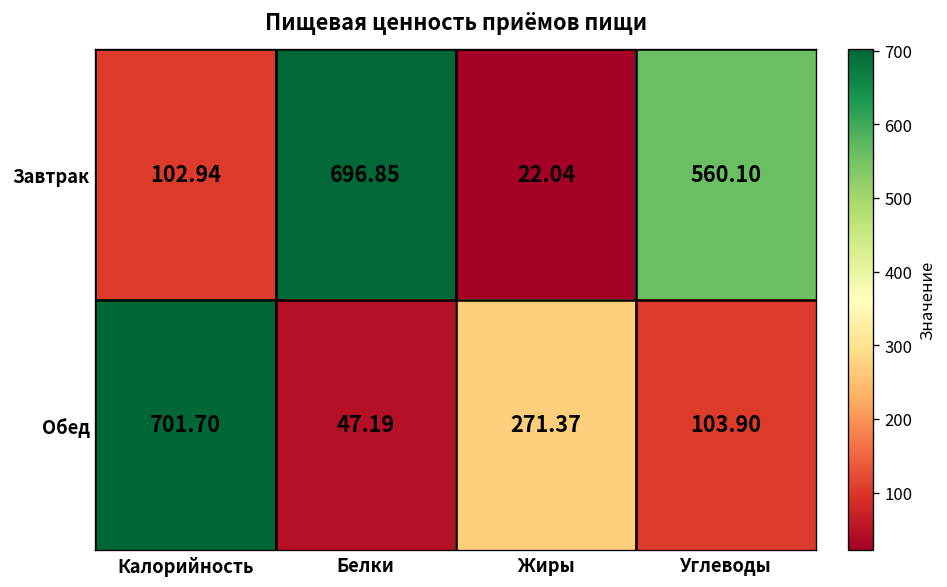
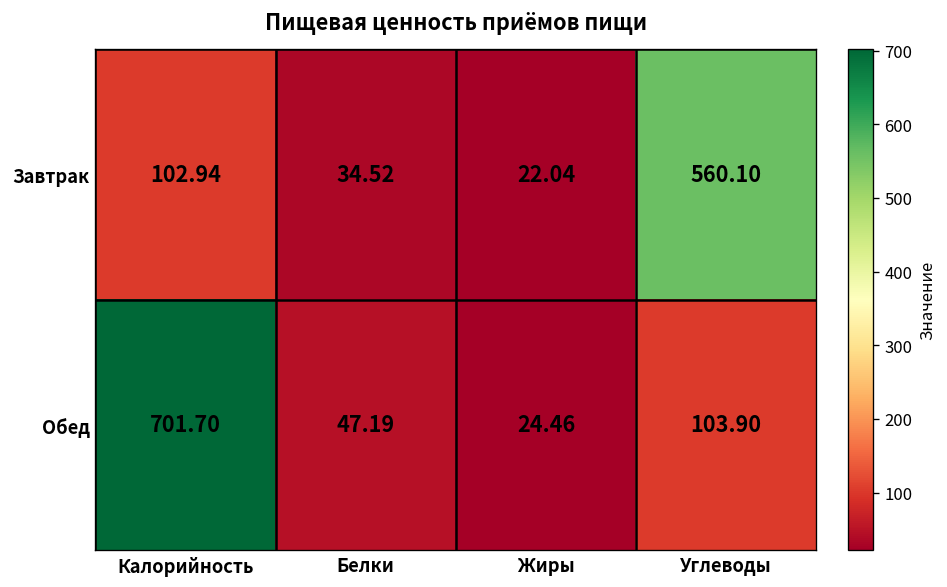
  {
    "Завтрак": {
      "Калорийность": 102.94,
-     "Белки": 696.85,
+     "Белки": 34.52,
      "Жиры": 22.04,
      "Углеводы": 560.10
    },
    "Обед": {
      "Калорийность": 701.70,
      "Белки": 47.19,
-     "Жиры": 271.37,
+     "Жиры": 24.46,
      "Углеводы": 103.90
    }
  }
